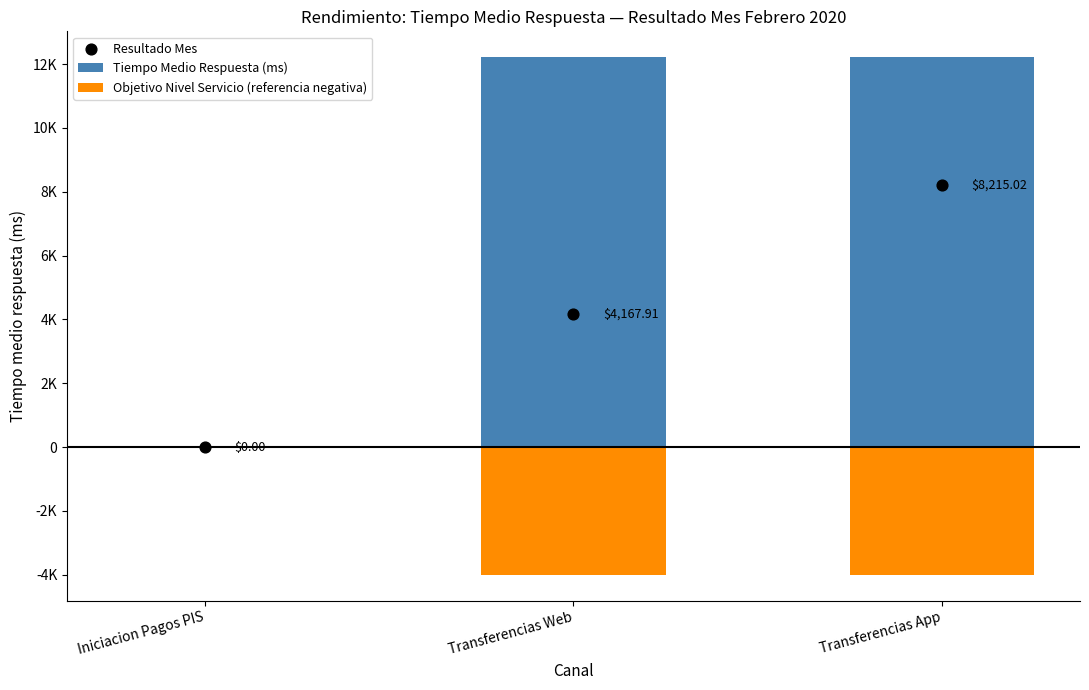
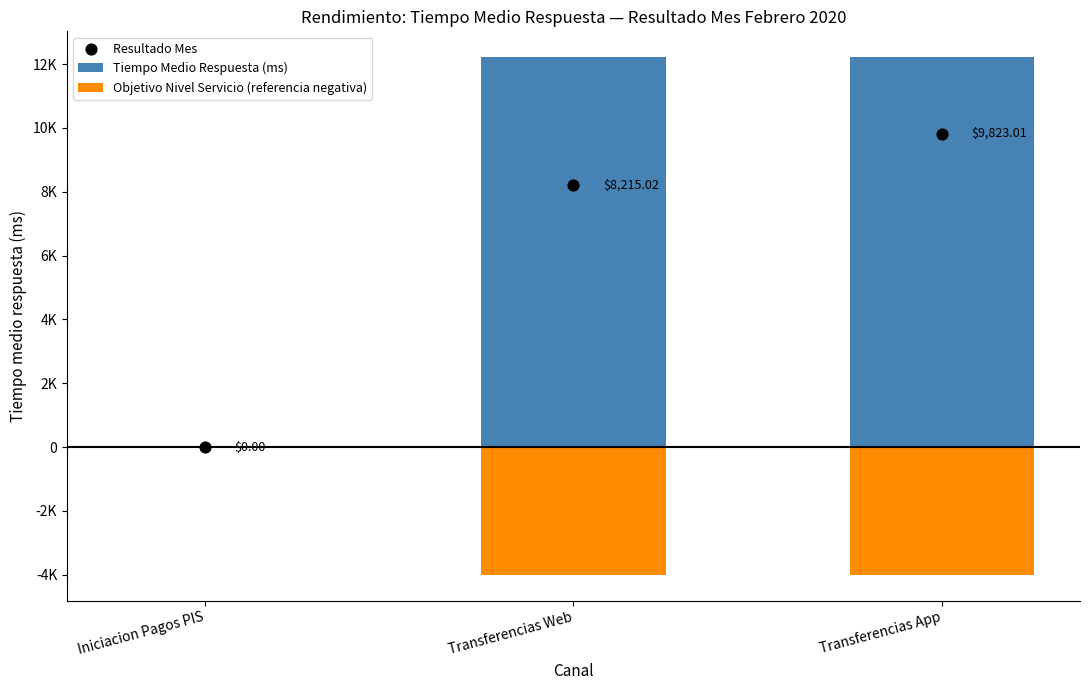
  {
    "Tiempo Medio Respuesta (ms)": {
      "Iniciacion Pagos PIS": "$0.00"
    },
    "Resultado Mes": {
-     "Transferencias Web": "$4,167.91",
-     "Transferencias App": "$8,215.02"
+     "Transferencias Web": "$8,215.02",
+     "Transferencias App": "$9,823.01"
    },
    "Objetivo Nivel Servicio (referencia negativa)": {
      "Iniciacion Pagos PIS": "$0.00"
    }
  }
